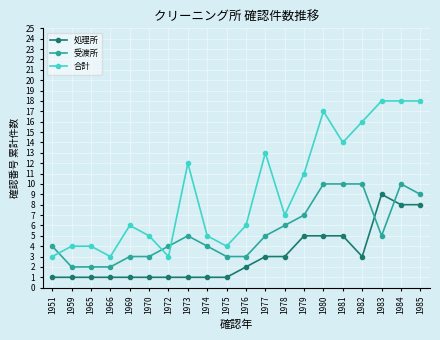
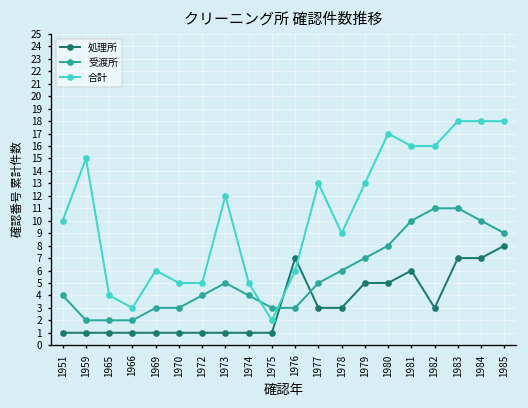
  {
    "処理所": {
      "1951": 1,
      "1959": 1,
      "1965": 1,
      "1966": 1,
      "1969": 1,
      "1970": 1,
      "1972": 1,
      "1973": 1,
      "1974": 1,
      "1975": 1,
-     "1976": 2,
+     "1976": 7,
      "1977": 3,
      "1978": 3,
      "1979": 5,
      "1980": 5,
-     "1981": 5,
+     "1981": 6,
      "1982": 3,
-     "1983": 9,
-     "1984": 8,
+     "1983": 7,
+     "1984": 7,
      "1985": 8
    },
    "受渡所": {
      "1951": 4,
      "1959": 2,
      "1965": 2,
      "1966": 2,
      "1969": 3,
      "1970": 3,
      "1972": 4,
      "1973": 5,
      "1974": 4,
      "1975": 3,
      "1976": 3,
      "1977": 5,
      "1978": 6,
      "1979": 7,
-     "1980": 10,
+     "1980": 8,
      "1981": 10,
-     "1982": 10,
-     "1983": 5,
+     "1982": 11,
+     "1983": 11,
      "1984": 10,
      "1985": 9
    },
    "合計": {
-     "1951": 3,
-     "1959": 4,
+     "1951": 10,
+     "1959": 15,
      "1965": 4,
      "1966": 3,
      "1969": 6,
      "1970": 5,
-     "1972": 3,
+     "1972": 5,
      "1973": 12,
      "1974": 5,
-     "1975": 4,
+     "1975": 2,
      "1976": 6,
      "1977": 13,
-     "1978": 7,
-     "1979": 11,
+     "1978": 9,
+     "1979": 13,
      "1980": 17,
-     "1981": 14,
+     "1981": 16,
      "1982": 16,
      "1983": 18,
      "1984": 18,
      "1985": 18
    }
  }
